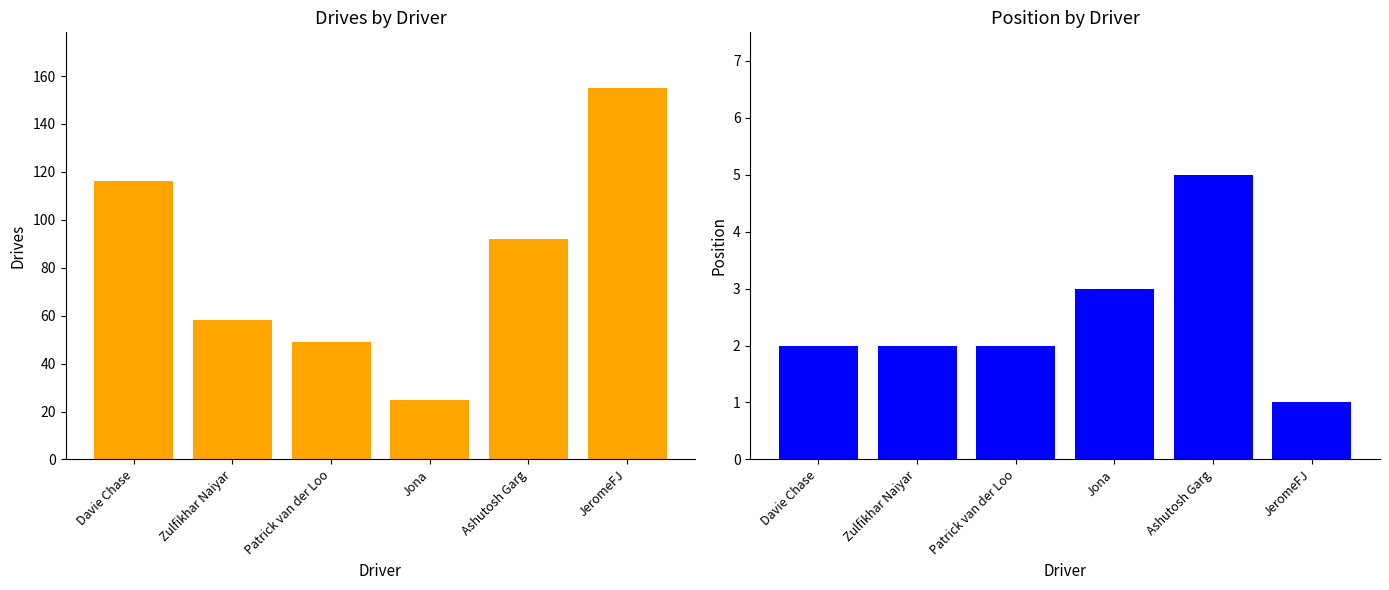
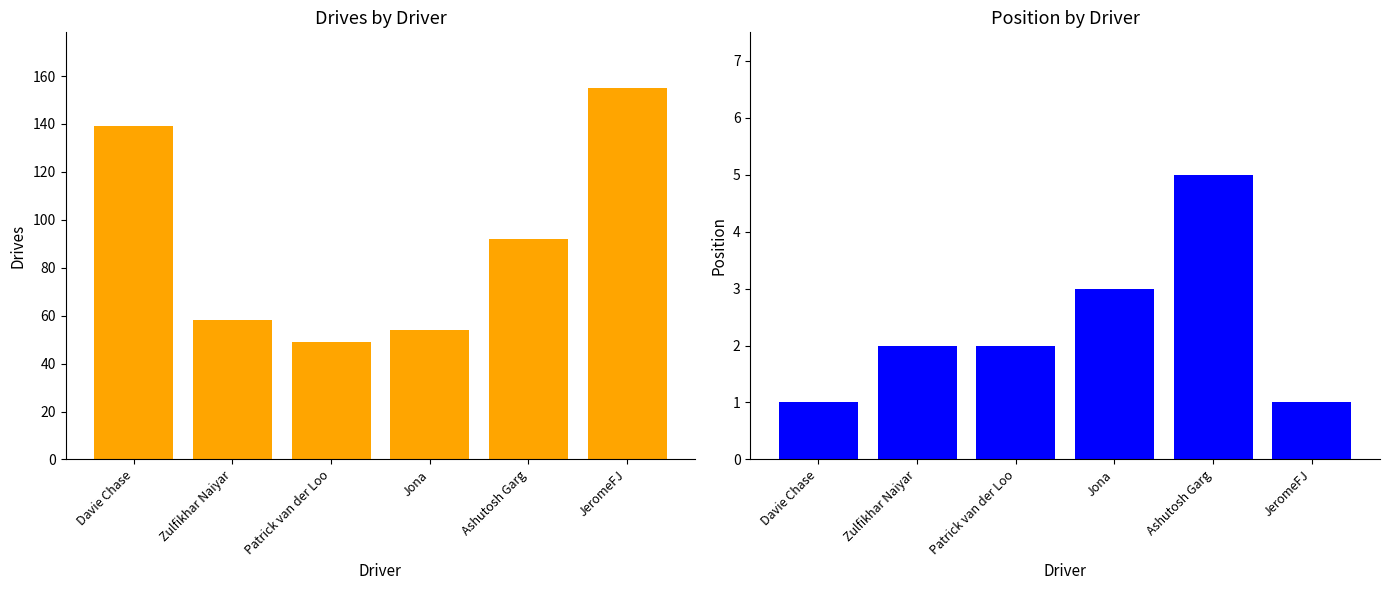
  {
    "Drives by Driver": {
-     "Davie Chase": 116,
+     "Davie Chase": 139,
      "Zulfikhar Naiyar": 58,
      "Patrick van der Loo": 49,
-     "Jona": 25,
+     "Jona": 54,
      "Ashutosh Garg": 92,
      "JeromeFJ": 155
    },
    "Position by Driver": {
-     "Davie Chase": 2,
+     "Davie Chase": 1,
      "Zulfikhar Naiyar": 2,
      "Patrick van der Loo": 2,
      "Jona": 3,
      "Ashutosh Garg": 5,
      "JeromeFJ": 1
    }
  }
